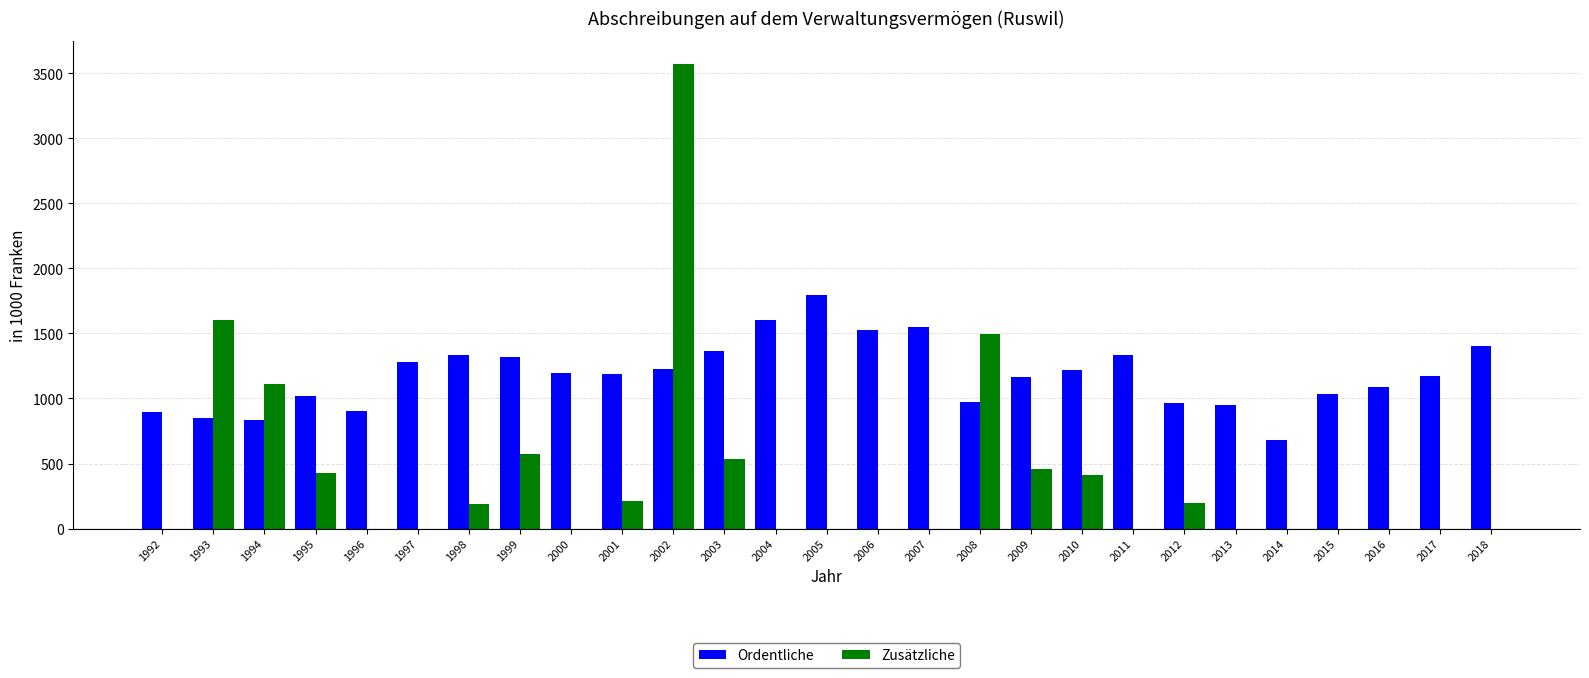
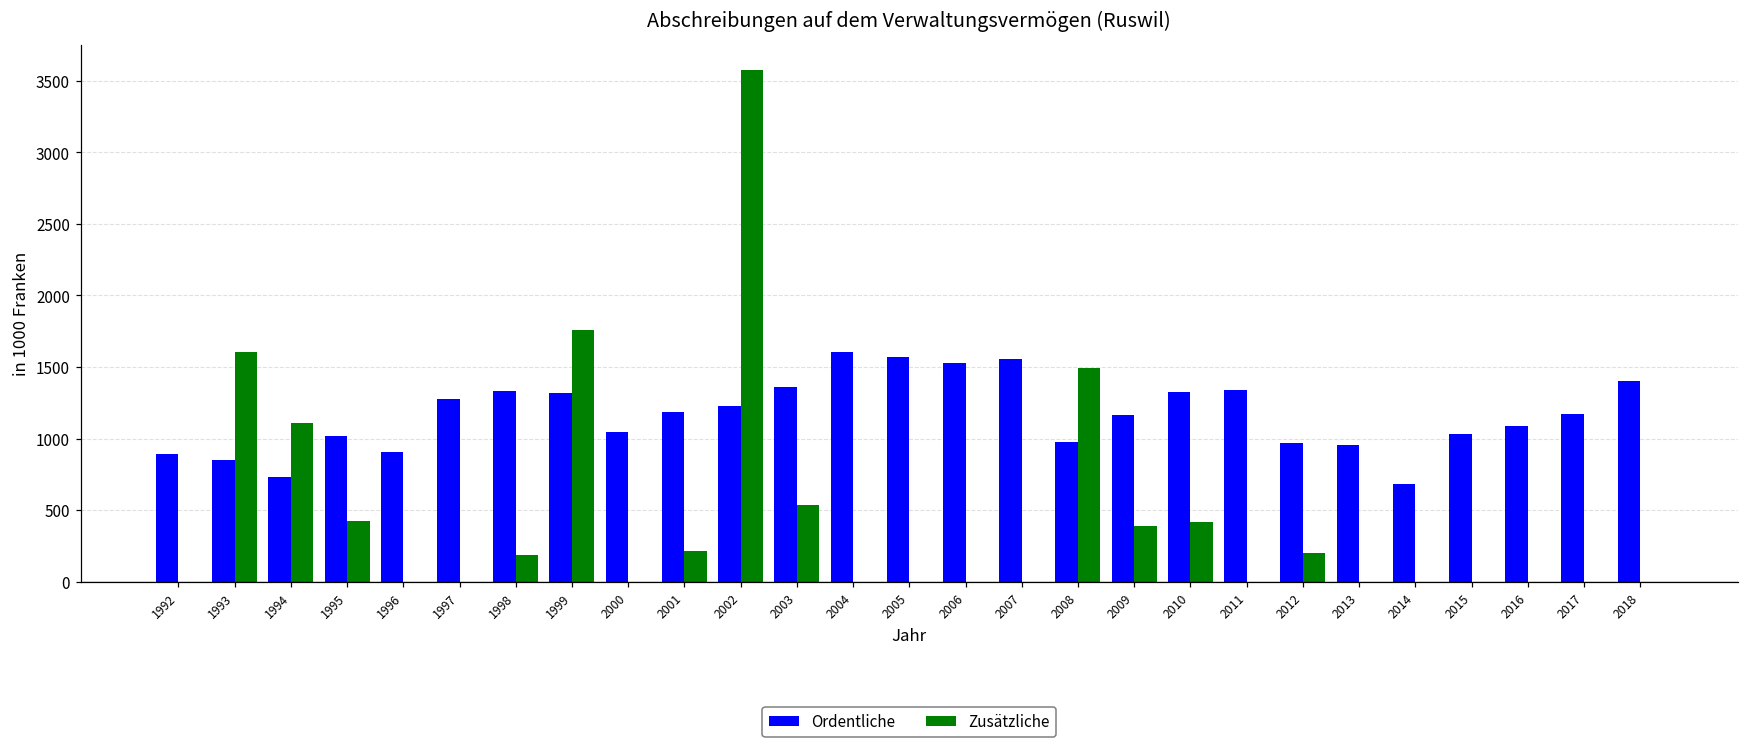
  {
    "Ordentliche": {
      "1992": 890,
      "1993": 850,
-     "1994": 840,
+     "1994": 730,
      "1995": 1020,
      "1996": 910,
      "1997": 1280,
      "1998": 1330,
      "1999": 1320,
-     "2000": 1190,
+     "2000": 1050,
      "2001": 1190,
      "2002": 1230,
      "2003": 1360,
      "2004": 1610,
-     "2005": 1790,
+     "2005": 1570,
      "2006": 1530,
      "2007": 1550,
      "2008": 970,
      "2009": 1160,
-     "2010": 1220,
+     "2010": 1330,
      "2011": 1340,
      "2012": 970,
      "2013": 950,
      "2014": 680,
      "2015": 1030,
      "2016": 1090,
      "2017": 1170,
      "2018": 1400
    },
    "Zusätzliche": {
      "1992": 0,
      "1993": 1610,
      "1994": 1110,
      "1995": 430,
      "1996": 0,
      "1997": 0,
      "1998": 190,
-     "1999": 570,
+     "1999": 1760,
      "2000": 0,
      "2001": 210,
      "2002": 3570,
      "2003": 540,
      "2004": 0,
      "2005": 0,
      "2006": 0,
      "2007": 0,
      "2008": 1490,
-     "2009": 460,
+     "2009": 390,
      "2010": 410,
      "2011": 0,
      "2012": 200,
      "2013": 0,
      "2014": 0,
      "2015": 0,
      "2016": 0,
      "2017": 0,
      "2018": 0
    }
  }
